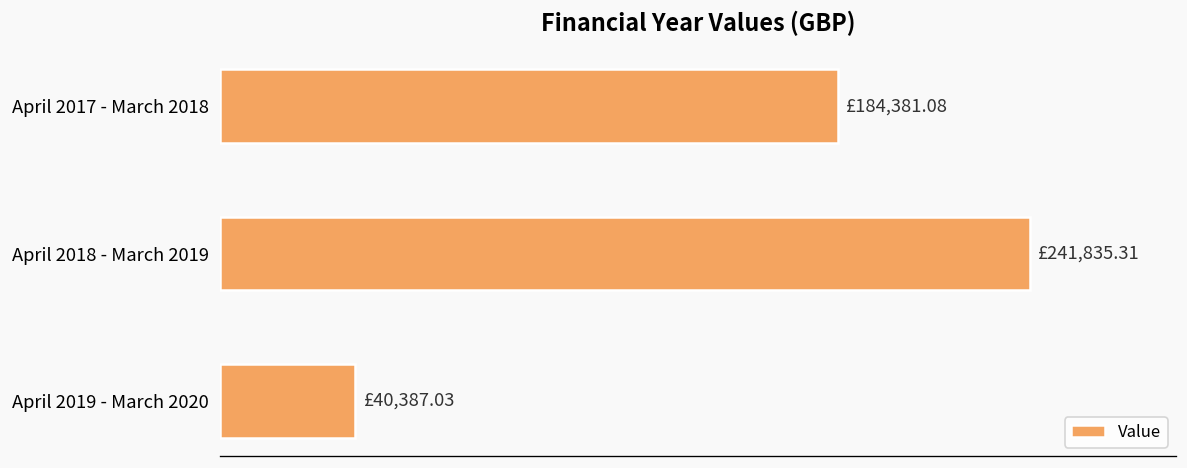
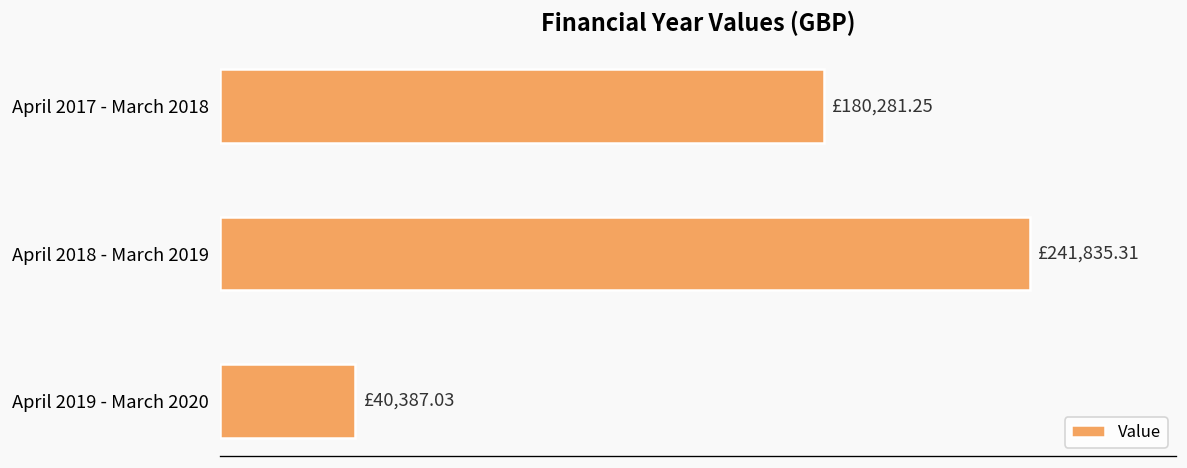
  {
-   "April 2017 - March 2018": "£184,381.08",
+   "April 2017 - March 2018": "£180,281.25",
    "April 2018 - March 2019": "£241,835.31",
    "April 2019 - March 2020": "£40,387.03"
  }
